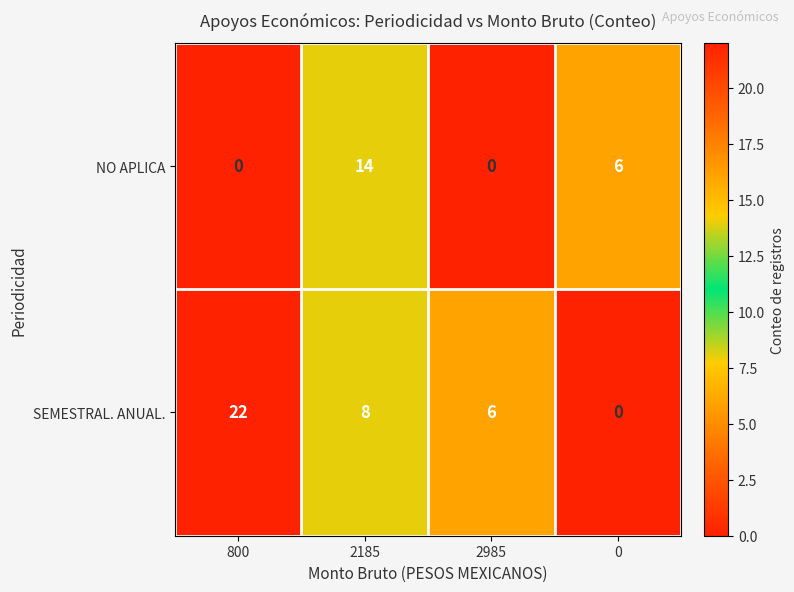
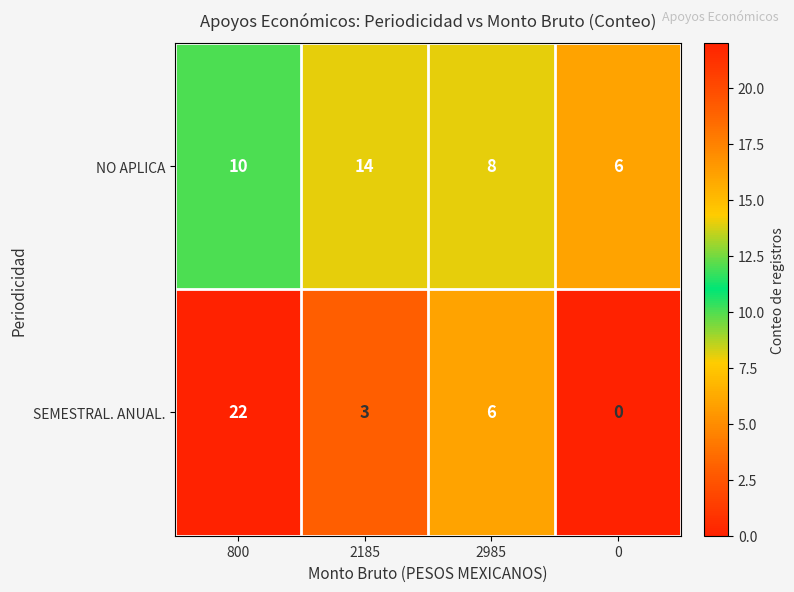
  {
    "NO APLICA": {
-     "800": 0,
+     "800": 10,
      "2185": 14,
-     "2985": 0,
+     "2985": 8,
      "0": 6
    },
    "SEMESTRAL. ANUAL.": {
      "800": 22,
-     "2185": 8,
+     "2185": 3,
      "2985": 6,
      "0": 0
    }
  }
